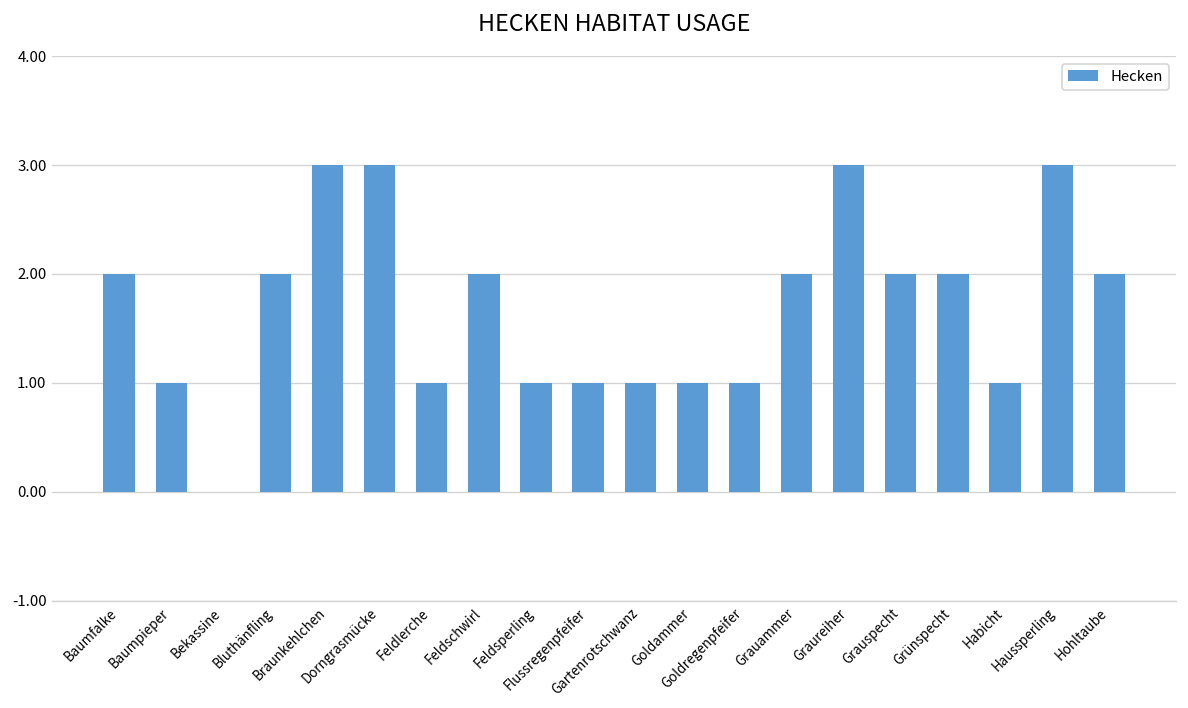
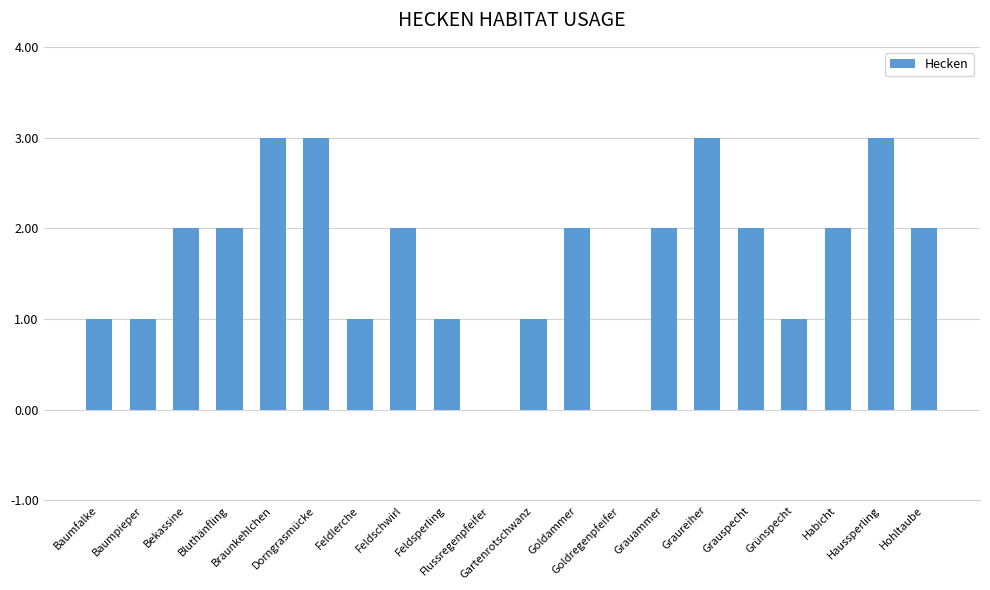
  {
-   "Baumfalke": 2,
+   "Baumfalke": 1,
    "Baumpieper": 1,
-   "Bekassine": 0,
+   "Bekassine": 2,
    "Bluthänfling": 2,
    "Braunkehlchen": 3,
    "Dorngrasmücke": 3,
    "Feldlerche": 1,
    "Feldschwirl": 2,
    "Feldsperling": 1,
-   "Flussregenpfeifer": 1,
+   "Flussregenpfeifer": 0,
    "Gartenrotschwanz": 1,
-   "Goldammer": 1,
-   "Goldregenpfeifer": 1,
+   "Goldammer": 2,
+   "Goldregenpfeifer": 0,
    "Grauammer": 2,
    "Graureiher": 3,
    "Grauspecht": 2,
-   "Grünspecht": 2,
-   "Habicht": 1,
+   "Grünspecht": 1,
+   "Habicht": 2,
    "Haussperling": 3,
    "Hohltaube": 2
  }
